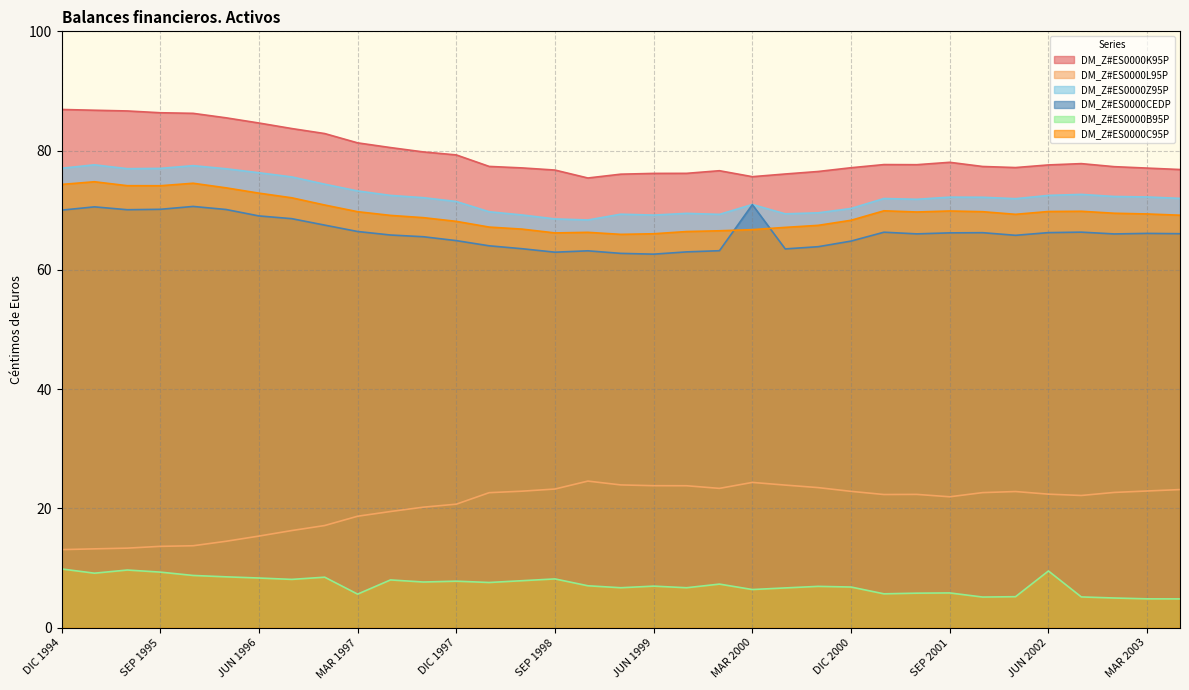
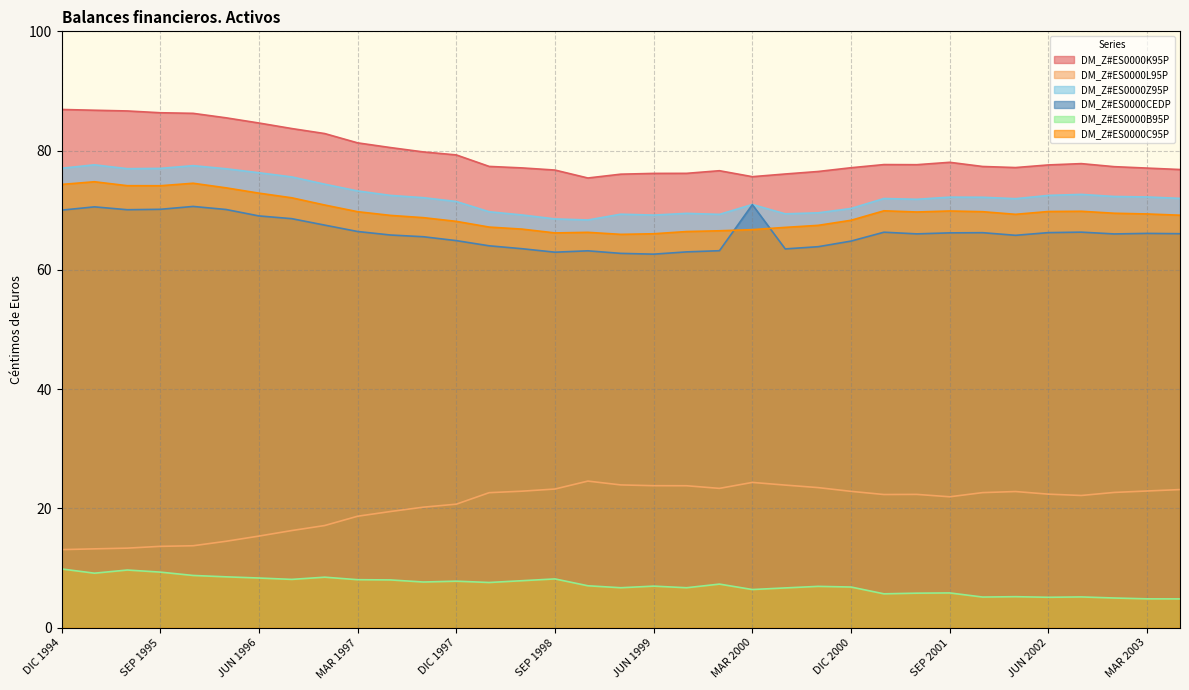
  {
    "DM_Z#ES0000K95P": {
      "DIC 1994": 87,
      "SEP 1995": 86,
      "JUN 1996": 85,
      "MAR 1997": 81,
      "DIC 1997": 79,
      "SEP 1998": 77,
      "JUN 1999": 76,
      "MAR 2000": 76,
      "DIC 2000": 77,
      "SEP 2001": 78,
      "JUN 2002": 78,
      "MAR 2003": 77
    },
    "DM_Z#ES0000L95P": {
      "DIC 1994": 13,
      "SEP 1995": 14,
      "JUN 1996": 15,
      "MAR 1997": 19,
      "DIC 1997": 21,
      "SEP 1998": 23,
      "JUN 1999": 24,
      "MAR 2000": 24,
      "DIC 2000": 23,
      "SEP 2001": 22,
      "JUN 2002": 22,
      "MAR 2003": 23
    },
    "DM_Z#ES0000Z95P": {
      "DIC 1994": 77,
      "SEP 1995": 77,
      "JUN 1996": 76,
      "MAR 1997": 73,
      "DIC 1997": 71,
      "SEP 1998": 69,
      "JUN 1999": 69,
      "DIC 2000": 70,
      "SEP 2001": 72,
      "JUN 2002": 72,
      "MAR 2003": 72
    },
    "DM_Z#ES0000CEDP": {
      "DIC 1994": 70,
      "SEP 1995": 70,
      "JUN 1996": 69,
      "MAR 1997": 66,
      "DIC 1997": 65,
      "SEP 1998": 63,
      "JUN 1999": 63,
      "DIC 2000": 65,
      "SEP 2001": 66,
      "JUN 2002": 66,
      "MAR 2003": 66
    },
    "DM_Z#ES0000B95P": {
      "DIC 1994": 10,
      "SEP 1995": 9,
      "JUN 1996": 8,
-     "MAR 1997": 6,
+     "MAR 1997": 8,
      "DIC 1997": 8,
      "SEP 1998": 8,
      "JUN 1999": 7,
      "MAR 2000": 6,
      "DIC 2000": 7,
      "SEP 2001": 6,
-     "JUN 2002": 10,
+     "JUN 2002": 5,
      "MAR 2003": 5
    },
    "DM_Z#ES0000C95P": {
      "DIC 1994": 74,
      "SEP 1995": 74,
      "JUN 1996": 73,
      "MAR 1997": 70,
      "DIC 1997": 68,
      "SEP 1998": 66,
      "JUN 1999": 66,
      "MAR 2000": 67,
      "DIC 2000": 68,
      "SEP 2001": 70,
      "JUN 2002": 70,
      "MAR 2003": 69
    }
  }
